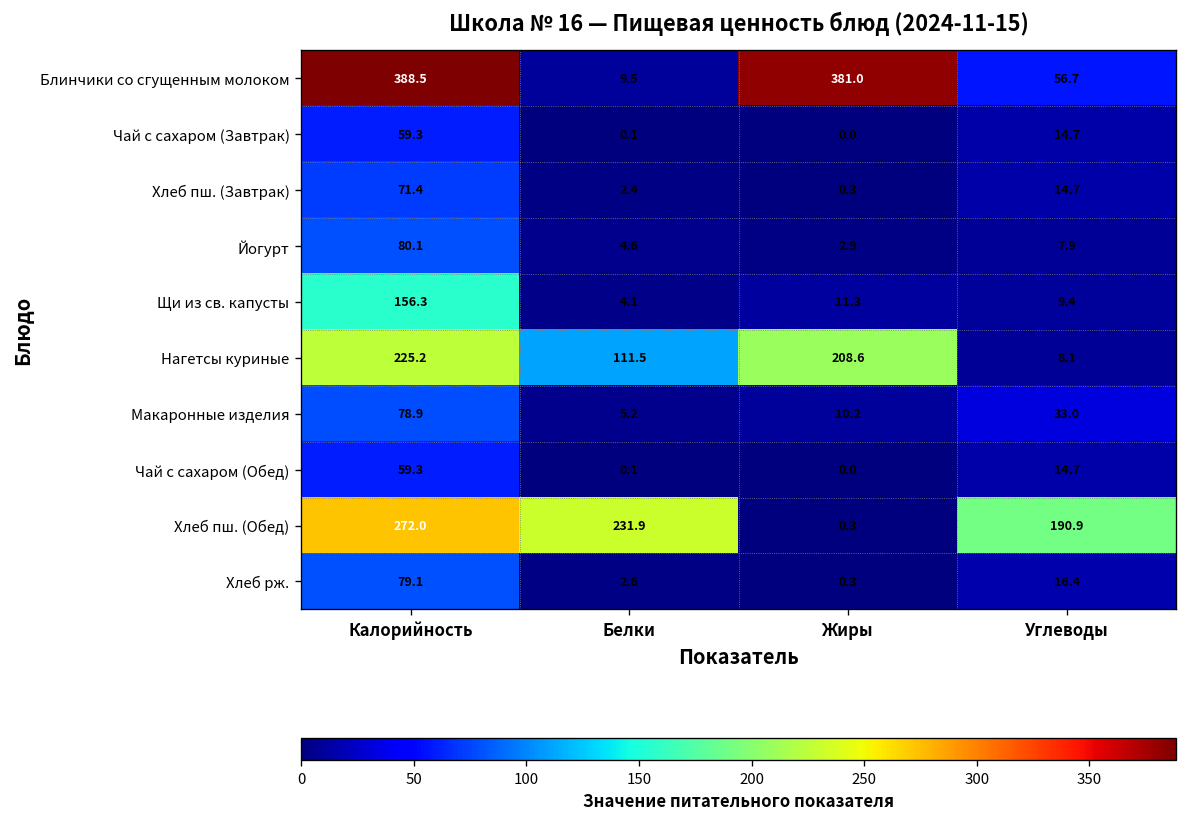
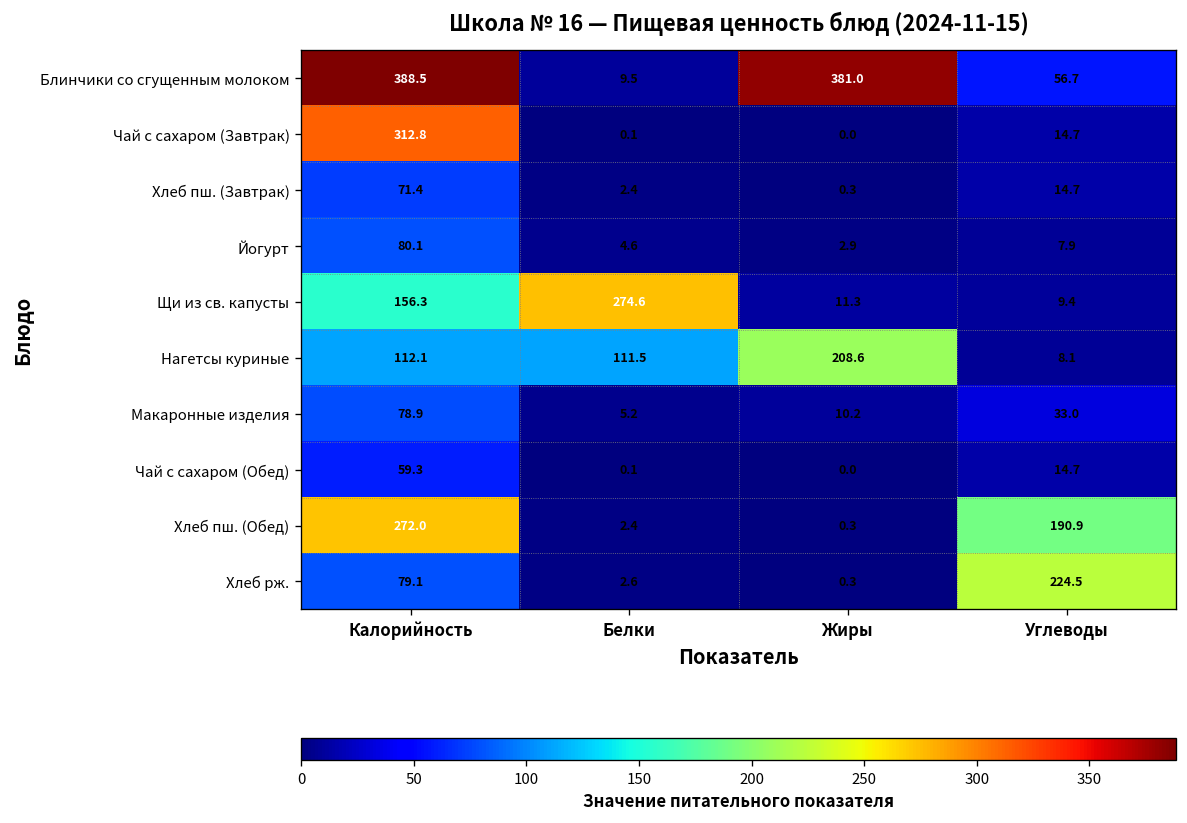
  {
    "Блинчики со сгущенным молоком": {
      "Калорийность": 388.5,
      "Белки": 9.5,
      "Жиры": 381.0,
      "Углеводы": 56.7
    },
    "Чай с сахаром (Завтрак)": {
-     "Калорийность": 59.3,
+     "Калорийность": 312.8,
      "Белки": 0.1,
      "Жиры": 0.0,
      "Углеводы": 14.7
    },
    "Хлеб пш. (Завтрак)": {
      "Калорийность": 71.4,
      "Белки": 2.4,
      "Жиры": 0.3,
      "Углеводы": 14.7
    },
    "Йогурт": {
      "Калорийность": 80.1,
      "Белки": 4.6,
      "Жиры": 2.9,
      "Углеводы": 7.9
    },
    "Щи из св. капусты": {
      "Калорийность": 156.3,
-     "Белки": 4.1,
+     "Белки": 274.6,
      "Жиры": 11.3,
      "Углеводы": 9.4
    },
    "Нагетсы куриные": {
-     "Калорийность": 225.2,
+     "Калорийность": 112.1,
      "Белки": 111.5,
      "Жиры": 208.6,
      "Углеводы": 8.1
    },
    "Макаронные изделия": {
      "Калорийность": 78.9,
      "Белки": 5.2,
      "Жиры": 10.2,
      "Углеводы": 33.0
    },
    "Чай с сахаром (Обед)": {
      "Калорийность": 59.3,
      "Белки": 0.1,
      "Жиры": 0.0,
      "Углеводы": 14.7
    },
    "Хлеб пш. (Обед)": {
      "Калорийность": 272.0,
-     "Белки": 231.9,
+     "Белки": 2.4,
      "Жиры": 0.3,
      "Углеводы": 190.9
    },
    "Хлеб рж.": {
      "Калорийность": 79.1,
      "Белки": 2.6,
      "Жиры": 0.3,
-     "Углеводы": 16.4
+     "Углеводы": 224.5
    }
  }
